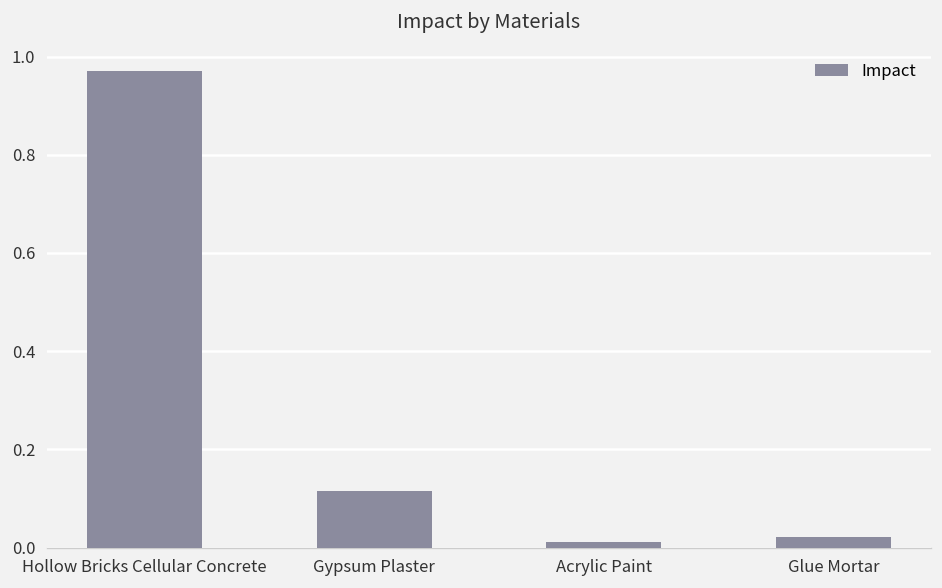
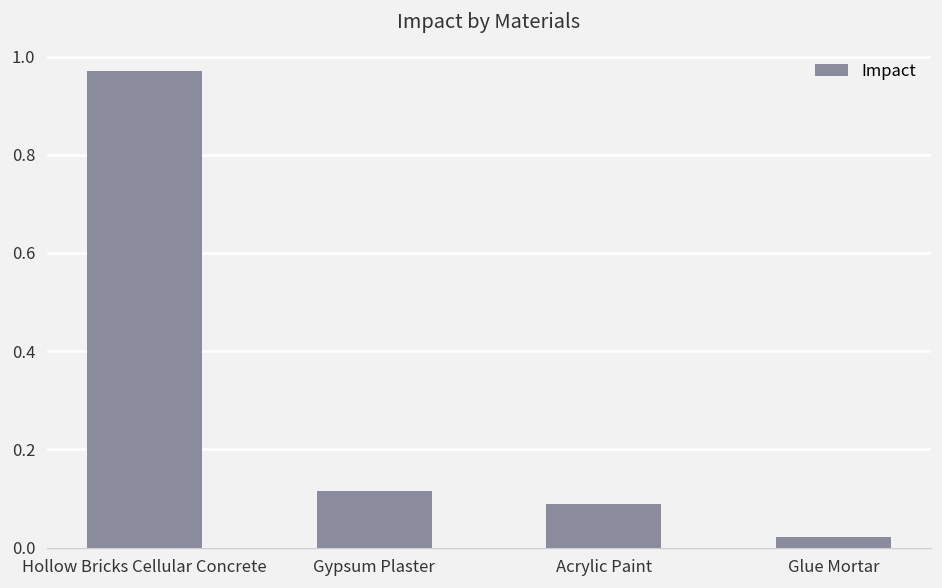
  {
    "Hollow Bricks Cellular Concrete": 0.97,
    "Gypsum Plaster": 0.12,
-   "Acrylic Paint": 0.01,
+   "Acrylic Paint": 0.09,
    "Glue Mortar": 0.02
  }
